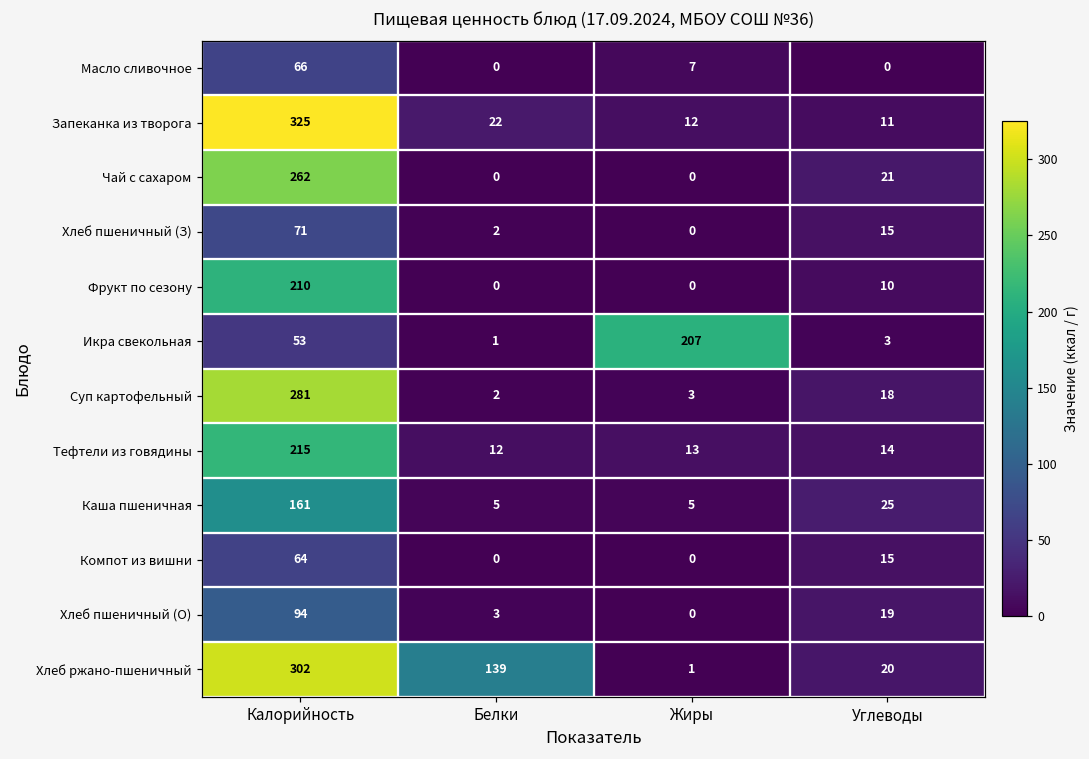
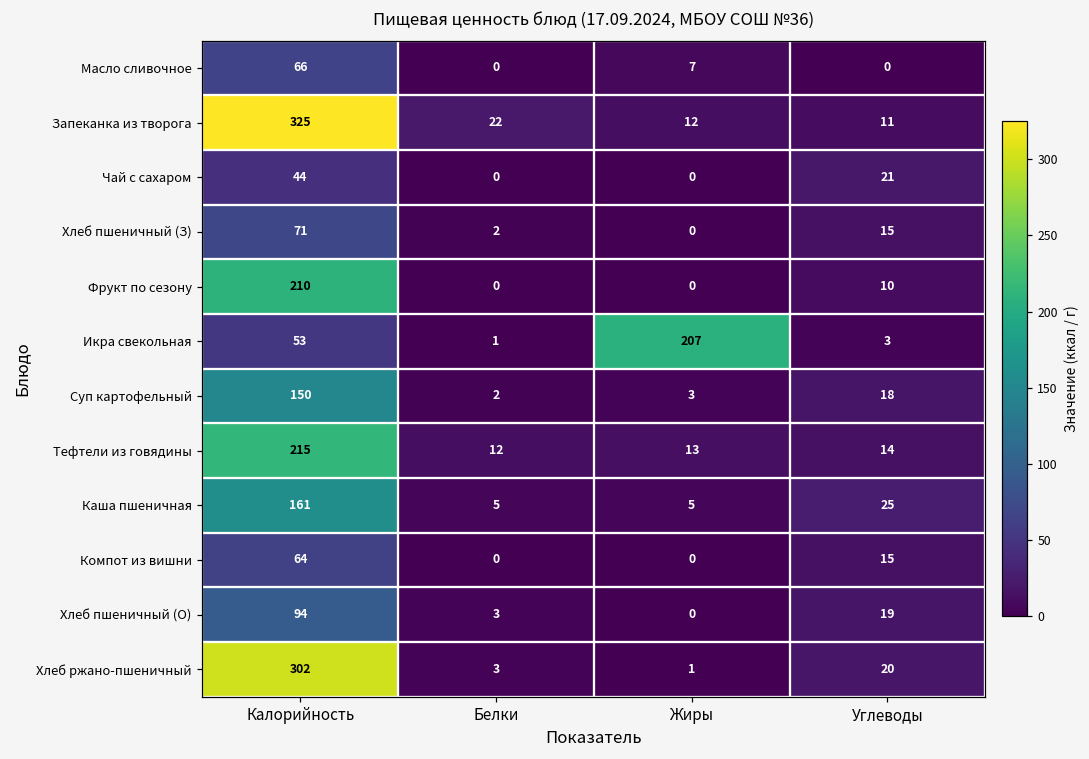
  {
    "Масло сливочное": {
      "Калорийность": 66,
      "Белки": 0,
      "Жиры": 7,
      "Углеводы": 0
    },
    "Запеканка из творога": {
      "Калорийность": 325,
      "Белки": 22,
      "Жиры": 12,
      "Углеводы": 11
    },
    "Чай с сахаром": {
-     "Калорийность": 262,
+     "Калорийность": 44,
      "Белки": 0,
      "Жиры": 0,
      "Углеводы": 21
    },
    "Хлеб пшеничный (З)": {
      "Калорийность": 71,
      "Белки": 2,
      "Жиры": 0,
      "Углеводы": 15
    },
    "Фрукт по сезону": {
      "Калорийность": 210,
      "Белки": 0,
      "Жиры": 0,
      "Углеводы": 10
    },
    "Икра свекольная": {
      "Калорийность": 53,
      "Белки": 1,
      "Жиры": 207,
      "Углеводы": 3
    },
    "Суп картофельный": {
-     "Калорийность": 281,
+     "Калорийность": 150,
      "Белки": 2,
      "Жиры": 3,
      "Углеводы": 18
    },
    "Тефтели из говядины": {
      "Калорийность": 215,
      "Белки": 12,
      "Жиры": 13,
      "Углеводы": 14
    },
    "Каша пшеничная": {
      "Калорийность": 161,
      "Белки": 5,
      "Жиры": 5,
      "Углеводы": 25
    },
    "Компот из вишни": {
      "Калорийность": 64,
      "Белки": 0,
      "Жиры": 0,
      "Углеводы": 15
    },
    "Хлеб пшеничный (О)": {
      "Калорийность": 94,
      "Белки": 3,
      "Жиры": 0,
      "Углеводы": 19
    },
    "Хлеб ржано-пшеничный": {
      "Калорийность": 302,
-     "Белки": 139,
+     "Белки": 3,
      "Жиры": 1,
      "Углеводы": 20
    }
  }
